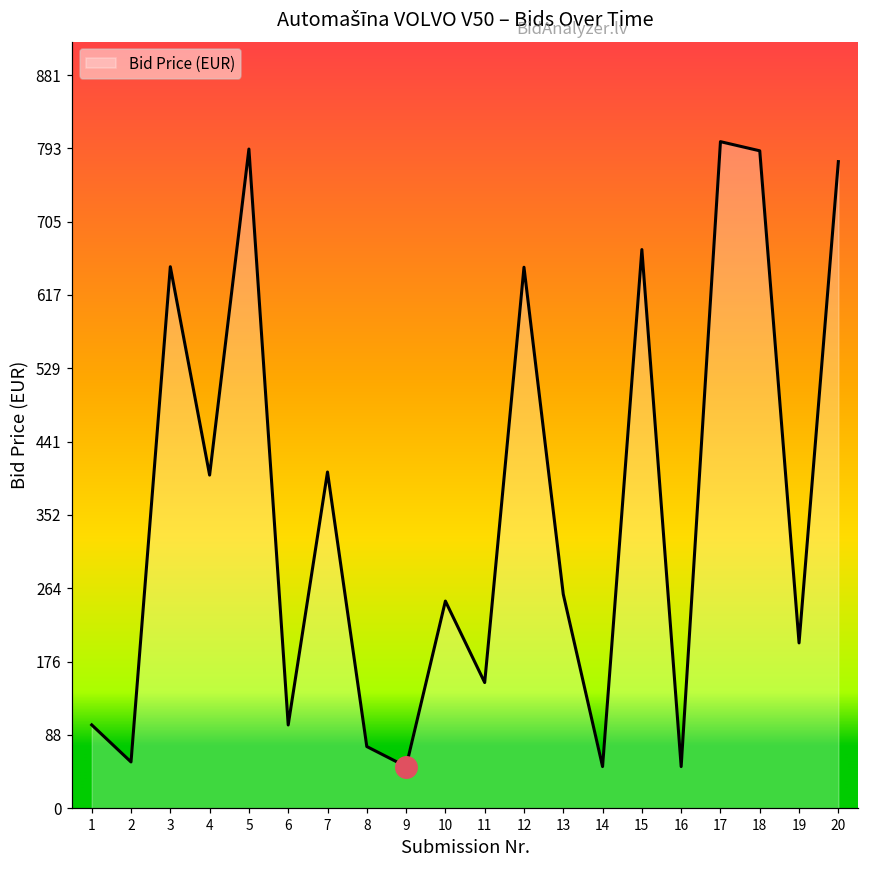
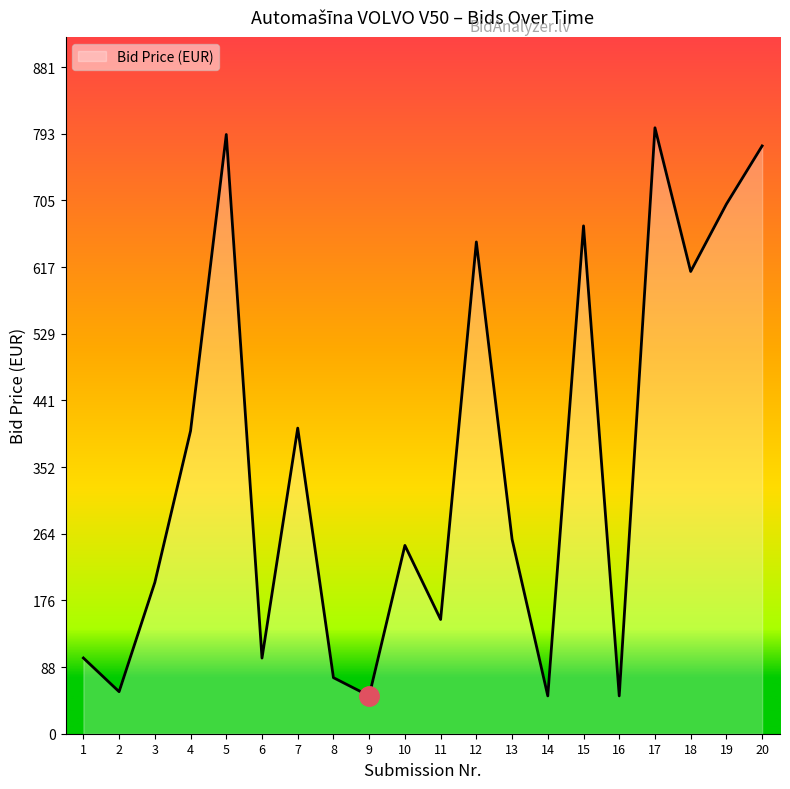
  {
    "Bid Price (EUR)": {
      "1": 100,
      "2": 60,
-     "3": 650,
+     "3": 200,
      "4": 400,
      "5": 790,
      "6": 100,
      "7": 400,
      "8": 70,
      "10": 250,
      "11": 150,
      "12": 650,
      "13": 260,
      "14": 50,
      "15": 670,
      "16": 50,
      "17": 800,
-     "18": 790,
-     "19": 200,
+     "18": 610,
+     "19": 700,
      "20": 780
    }
  }
